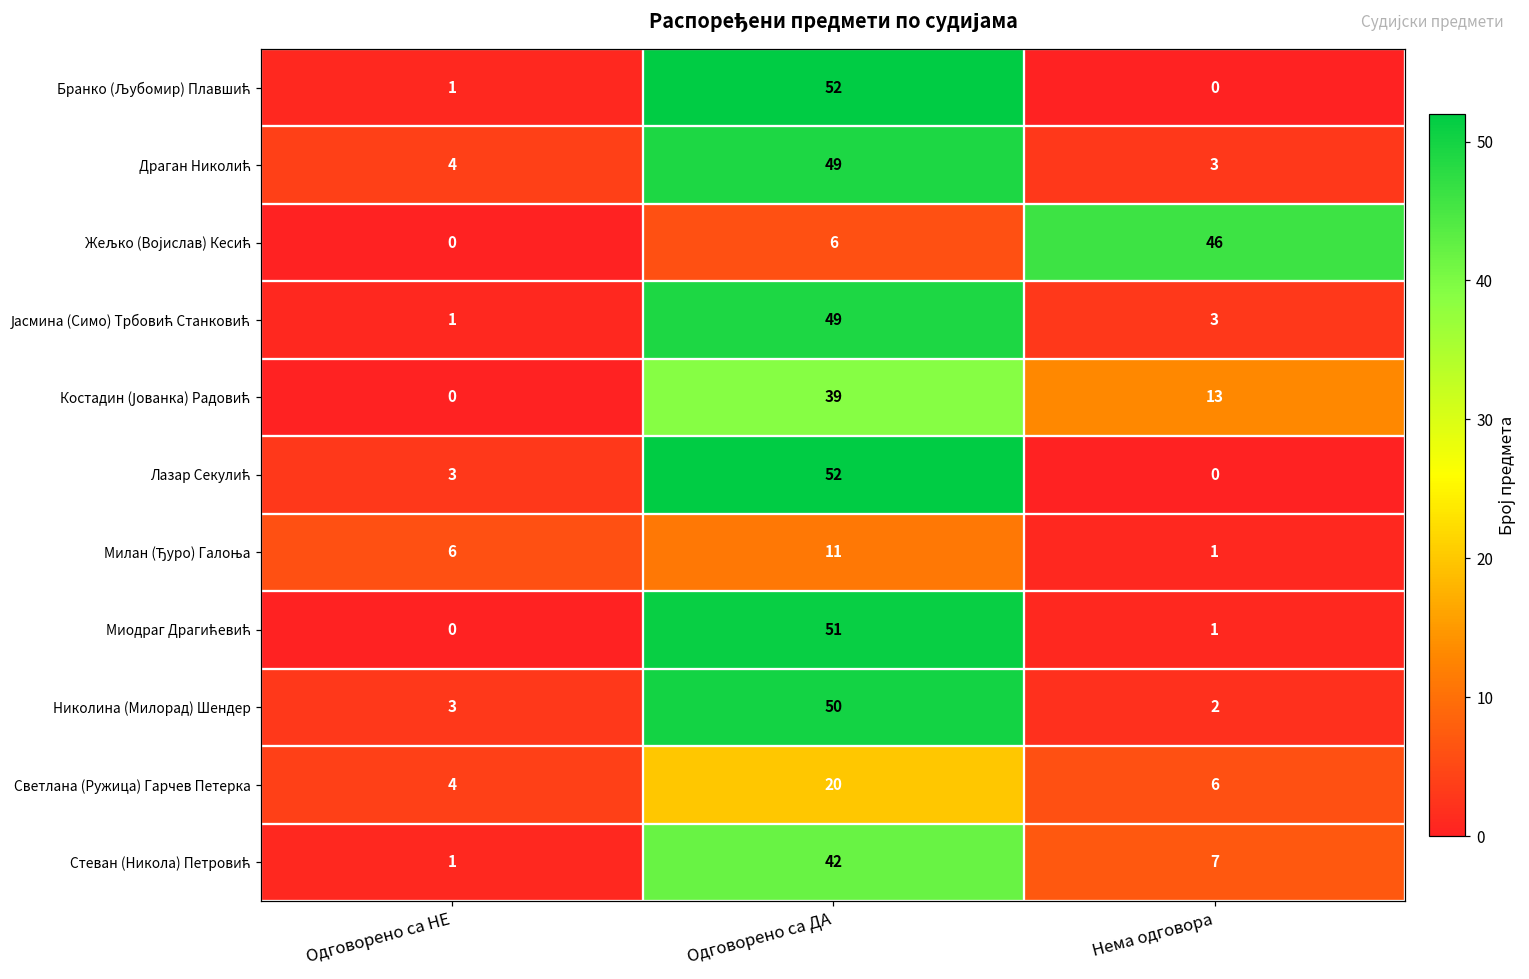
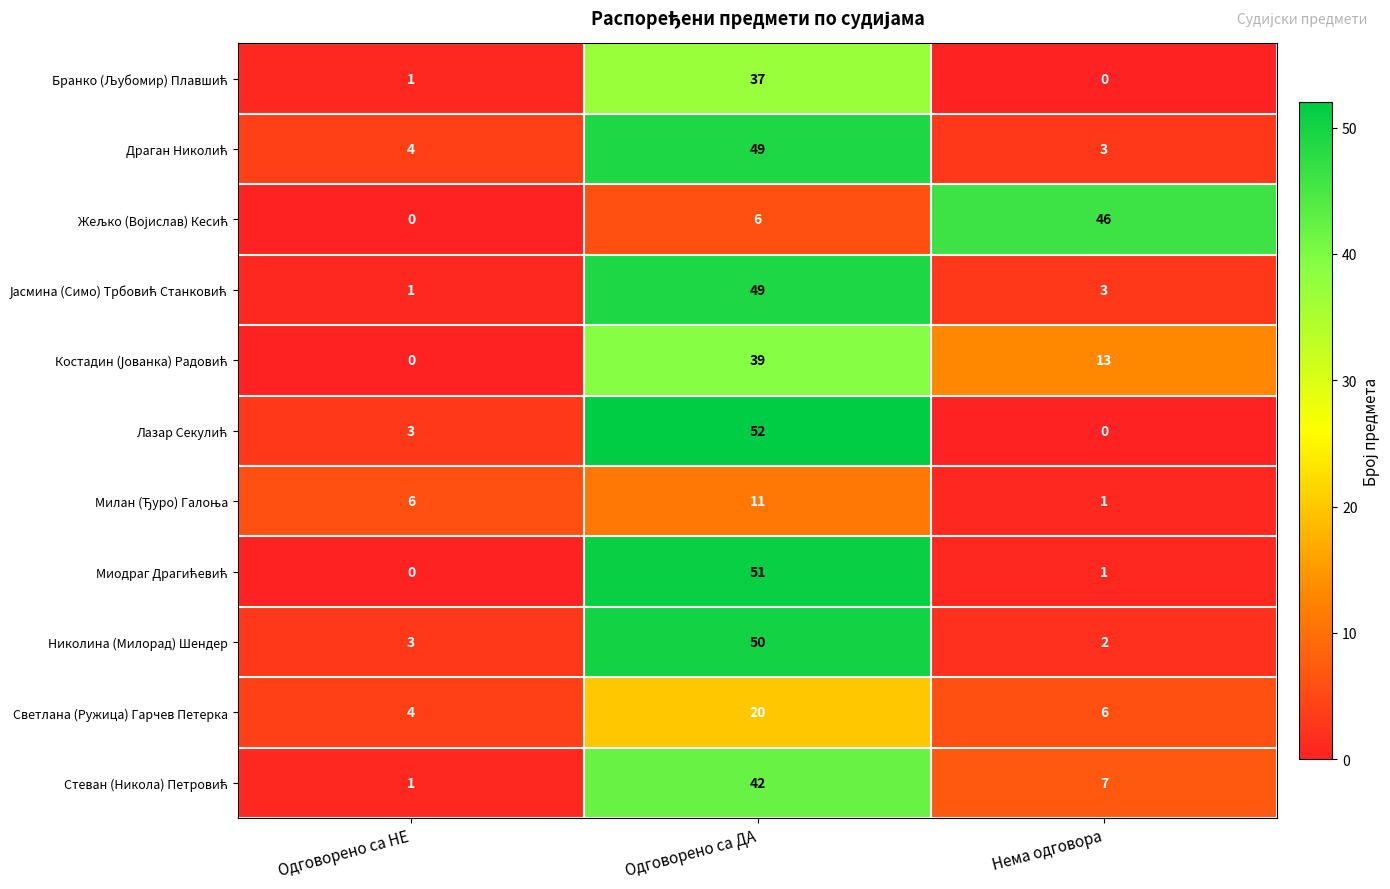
  {
    "Бранко (Љубомир) Плавшић": {
      "Одговорено са НЕ": 1,
-     "Одговорено са ДА": 52,
+     "Одговорено са ДА": 37,
      "Нема одговора": 0
    },
    "Драган Николић": {
      "Одговорено са НЕ": 4,
      "Одговорено са ДА": 49,
      "Нема одговора": 3
    },
    "Жељко (Војислав) Кесић": {
      "Одговорено са НЕ": 0,
      "Одговорено са ДА": 6,
      "Нема одговора": 46
    },
    "Јасмина (Симо) Трбовић Станковић": {
      "Одговорено са НЕ": 1,
      "Одговорено са ДА": 49,
      "Нема одговора": 3
    },
    "Костадин (Јованка) Радовић": {
      "Одговорено са НЕ": 0,
      "Одговорено са ДА": 39,
      "Нема одговора": 13
    },
    "Лазар Секулић": {
      "Одговорено са НЕ": 3,
      "Одговорено са ДА": 52,
      "Нема одговора": 0
    },
    "Милан (Ђуро) Галоња": {
      "Одговорено са НЕ": 6,
      "Одговорено са ДА": 11,
      "Нема одговора": 1
    },
    "Миодраг Драгићевић": {
      "Одговорено са НЕ": 0,
      "Одговорено са ДА": 51,
      "Нема одговора": 1
    },
    "Николина (Милорад) Шендер": {
      "Одговорено са НЕ": 3,
      "Одговорено са ДА": 50,
      "Нема одговора": 2
    },
    "Светлана (Ружица) Гарчев Петерка": {
      "Одговорено са НЕ": 4,
      "Одговорено са ДА": 20,
      "Нема одговора": 6
    },
    "Стеван (Никола) Петровић": {
      "Одговорено са НЕ": 1,
      "Одговорено са ДА": 42,
      "Нема одговора": 7
    }
  }
